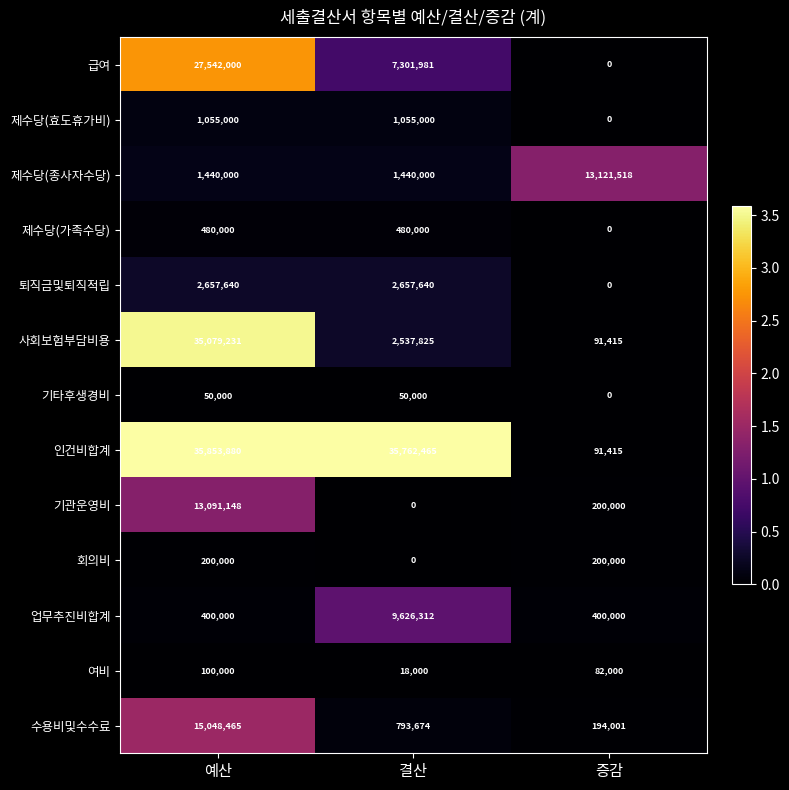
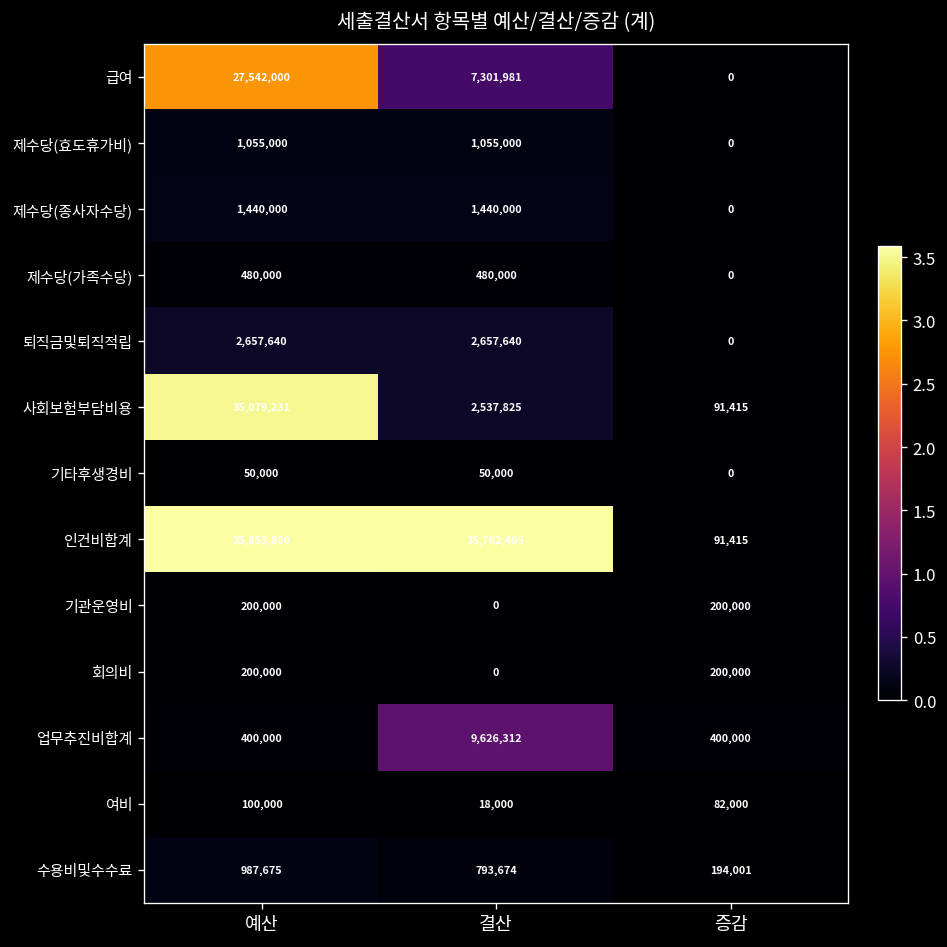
  {
    "급여": {
      "예산": "27,542,000",
      "결산": "7,301,981",
      "증감": "0"
    },
    "제수당(효도휴가비)": {
      "예산": "1,055,000",
      "결산": "1,055,000",
      "증감": "0"
    },
    "제수당(종사자수당)": {
      "예산": "1,440,000",
      "결산": "1,440,000",
-     "증감": "13,121,518"
+     "증감": "0"
    },
    "제수당(가족수당)": {
      "예산": "480,000",
      "결산": "480,000",
      "증감": "0"
    },
    "퇴직금및퇴직적립": {
      "예산": "2,657,640",
      "결산": "2,657,640",
      "증감": "0"
    },
    "사회보험부담비용": {
      "예산": "35,079,231",
      "결산": "2,537,825",
      "증감": "91,415"
    },
    "기타후생경비": {
      "예산": "50,000",
      "결산": "50,000",
      "증감": "0"
    },
    "인건비합계": {
      "예산": "35,853,880",
      "결산": "35,762,465",
      "증감": "91,415"
    },
    "기관운영비": {
-     "예산": "13,091,148",
+     "예산": "200,000",
      "결산": "0",
      "증감": "200,000"
    },
    "회의비": {
      "예산": "200,000",
      "결산": "0",
      "증감": "200,000"
    },
    "업무추진비합계": {
      "예산": "400,000",
      "결산": "9,626,312",
      "증감": "400,000"
    },
    "여비": {
      "예산": "100,000",
      "결산": "18,000",
      "증감": "82,000"
    },
    "수용비및수수료": {
-     "예산": "15,048,465",
+     "예산": "987,675",
      "결산": "793,674",
      "증감": "194,001"
    }
  }
